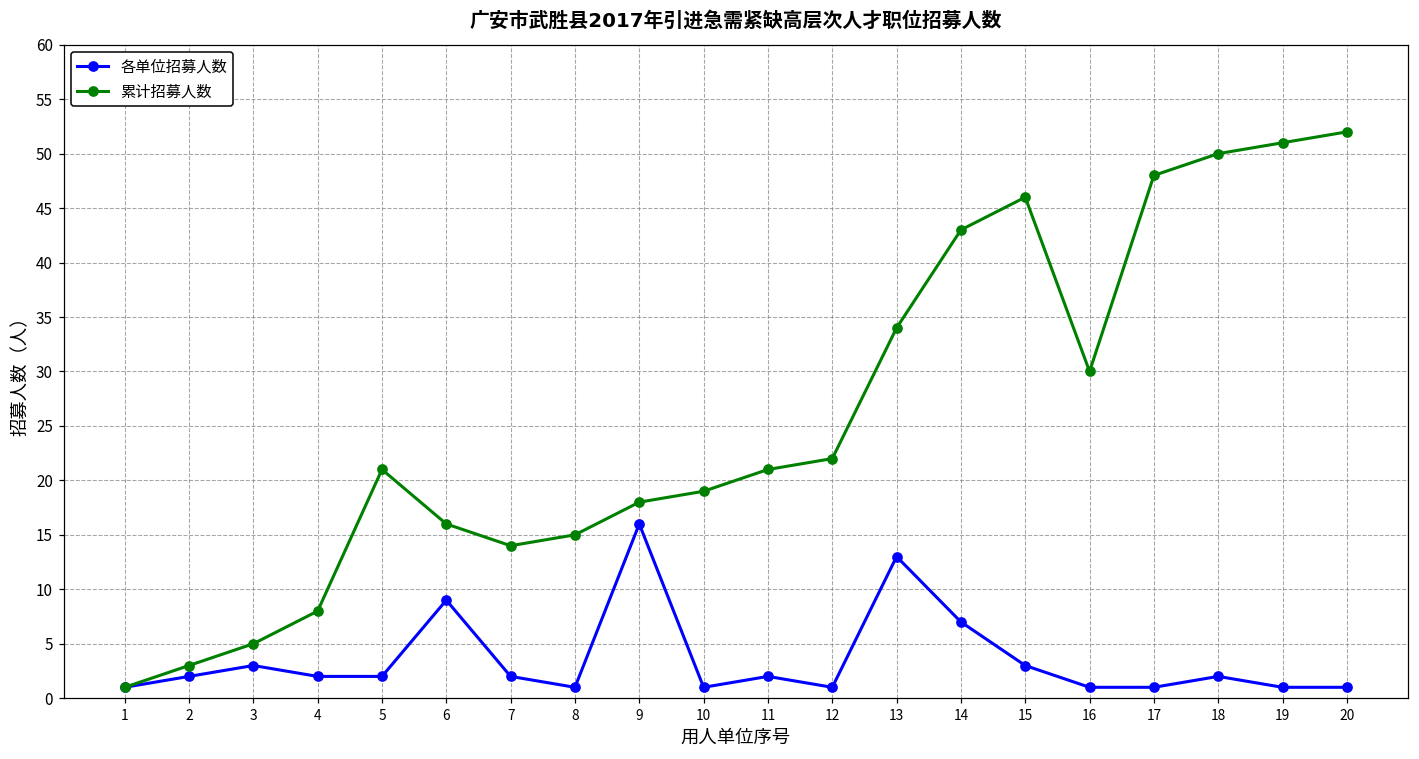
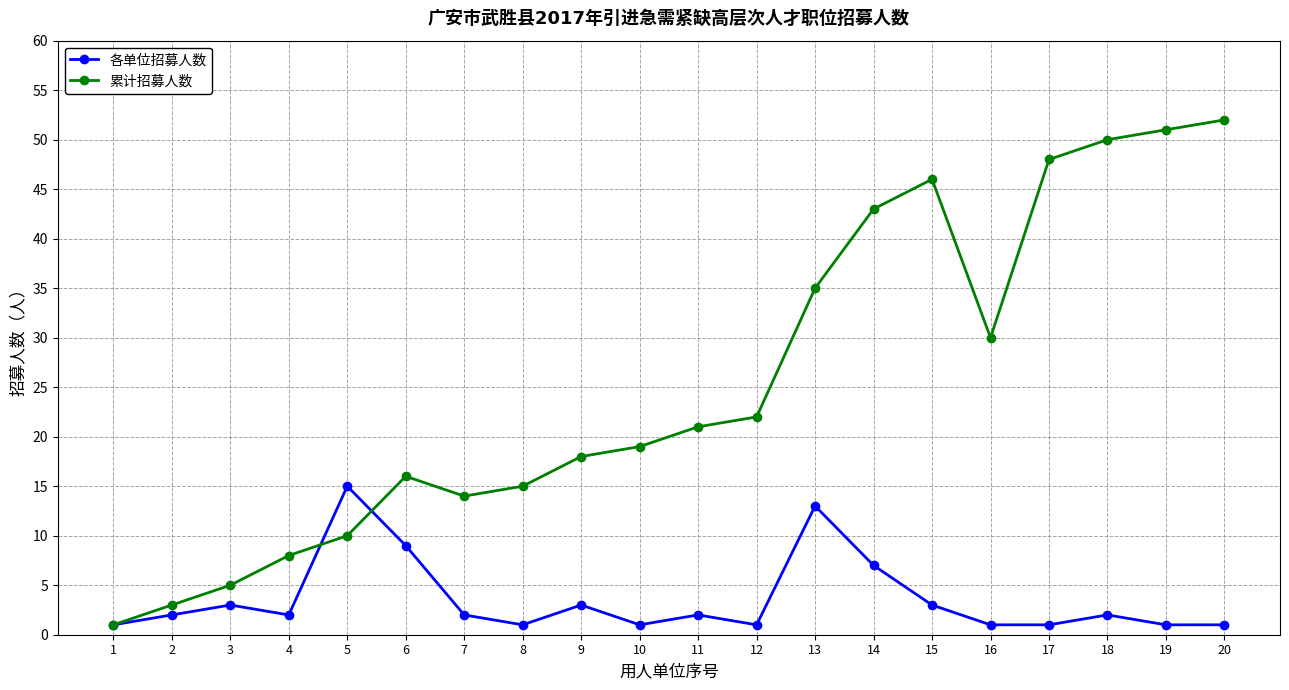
  {
    "各单位招募人数": {
      "2": 2,
      "3": 3,
      "4": 2,
-     "5": 2,
+     "5": 15,
      "6": 9,
      "7": 2,
      "8": 1,
-     "9": 16,
+     "9": 3,
      "10": 1,
      "11": 2,
      "12": 1,
      "13": 13,
      "14": 7,
      "15": 3,
      "16": 1,
      "17": 1,
      "18": 2,
      "19": 1,
      "20": 1
    },
    "累计招募人数": {
      "2": 3,
      "3": 5,
      "4": 8,
-     "5": 21,
+     "5": 10,
      "6": 16,
      "7": 14,
      "8": 15,
      "9": 18,
      "10": 19,
      "11": 21,
      "12": 22,
-     "13": 34,
+     "13": 35,
      "14": 43,
      "15": 46,
      "16": 30,
      "17": 48,
      "18": 50,
      "19": 51,
      "20": 52
    }
  }
